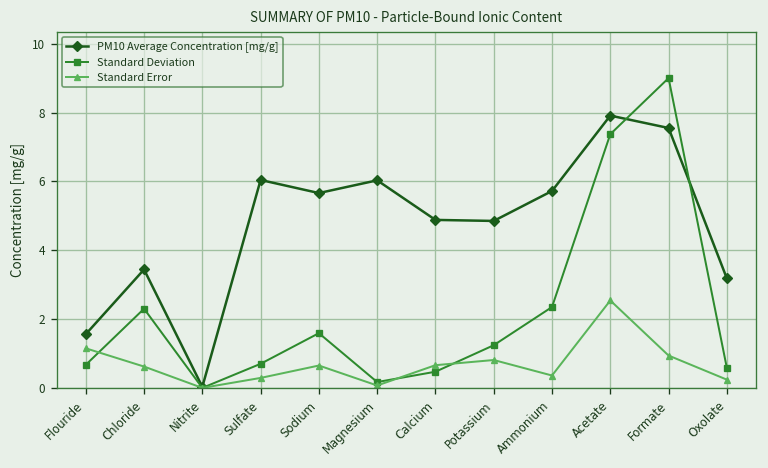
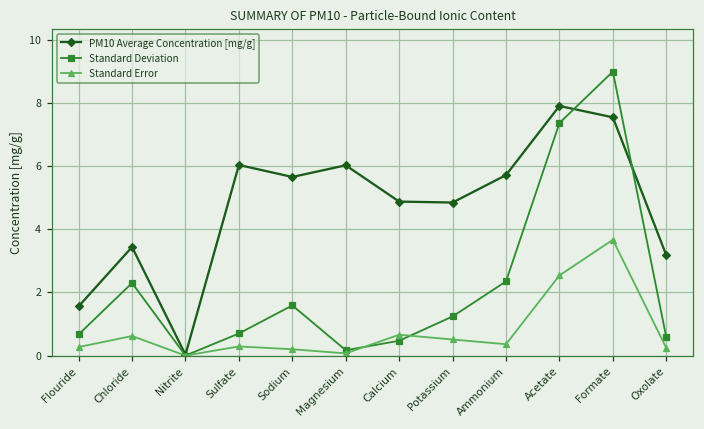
  {
    "Standard Error": {
-     "Flouride": 1.2,
+     "Flouride": 0.3,
      "Chloride": 0.6,
      "Sulfate": 0.3,
-     "Sodium": 0.7,
+     "Sodium": 0.2,
      "Magnesium": 0.1,
      "Calcium": 0.7,
-     "Potassium": 0.8,
+     "Potassium": 0.5,
      "Ammonium": 0.4,
      "Acetate": 2.5,
-     "Formate": 0.9,
+     "Formate": 3.7,
      "Oxolate": 0.2
    }
  }
